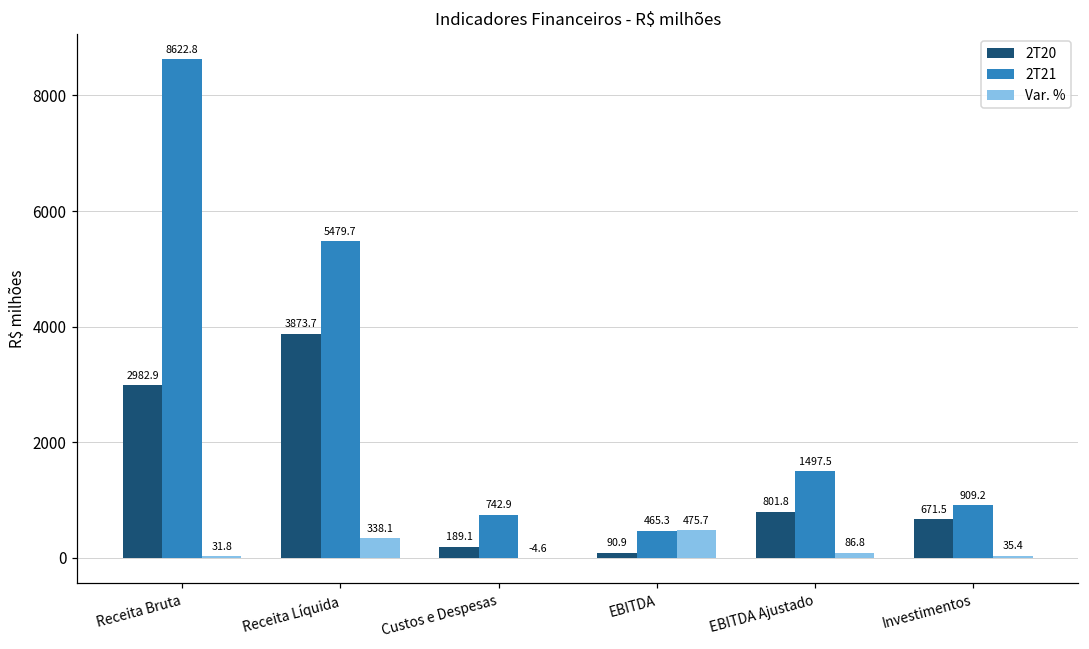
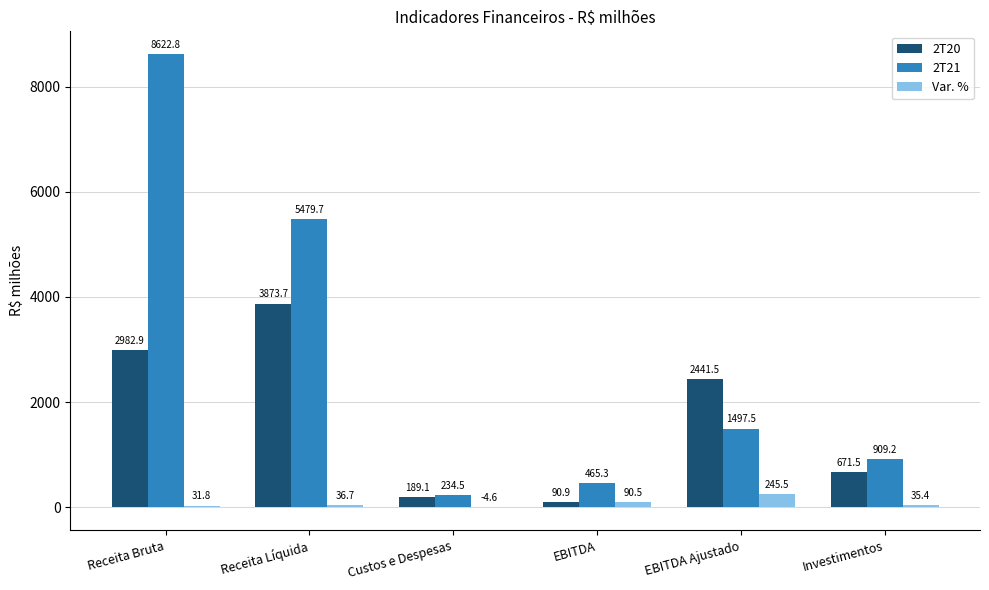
  {
    "2T20": {
      "Receita Bruta": 2982.9,
      "Receita Líquida": 3873.7,
      "Custos e Despesas": 189.1,
      "EBITDA": 90.9,
-     "EBITDA Ajustado": 801.8,
+     "EBITDA Ajustado": 2441.5,
      "Investimentos": 671.5
    },
    "2T21": {
      "Receita Bruta": 8622.8,
      "Receita Líquida": 5479.7,
-     "Custos e Despesas": 742.9,
+     "Custos e Despesas": 234.5,
      "EBITDA": 465.3,
      "EBITDA Ajustado": 1497.5,
      "Investimentos": 909.2
    },
    "Var. %": {
      "Receita Bruta": 31.8,
-     "Receita Líquida": 338.1,
+     "Receita Líquida": 36.7,
      "Custos e Despesas": -4.6,
-     "EBITDA": 475.7,
-     "EBITDA Ajustado": 86.8,
+     "EBITDA": 90.5,
+     "EBITDA Ajustado": 245.5,
      "Investimentos": 35.4
    }
  }
